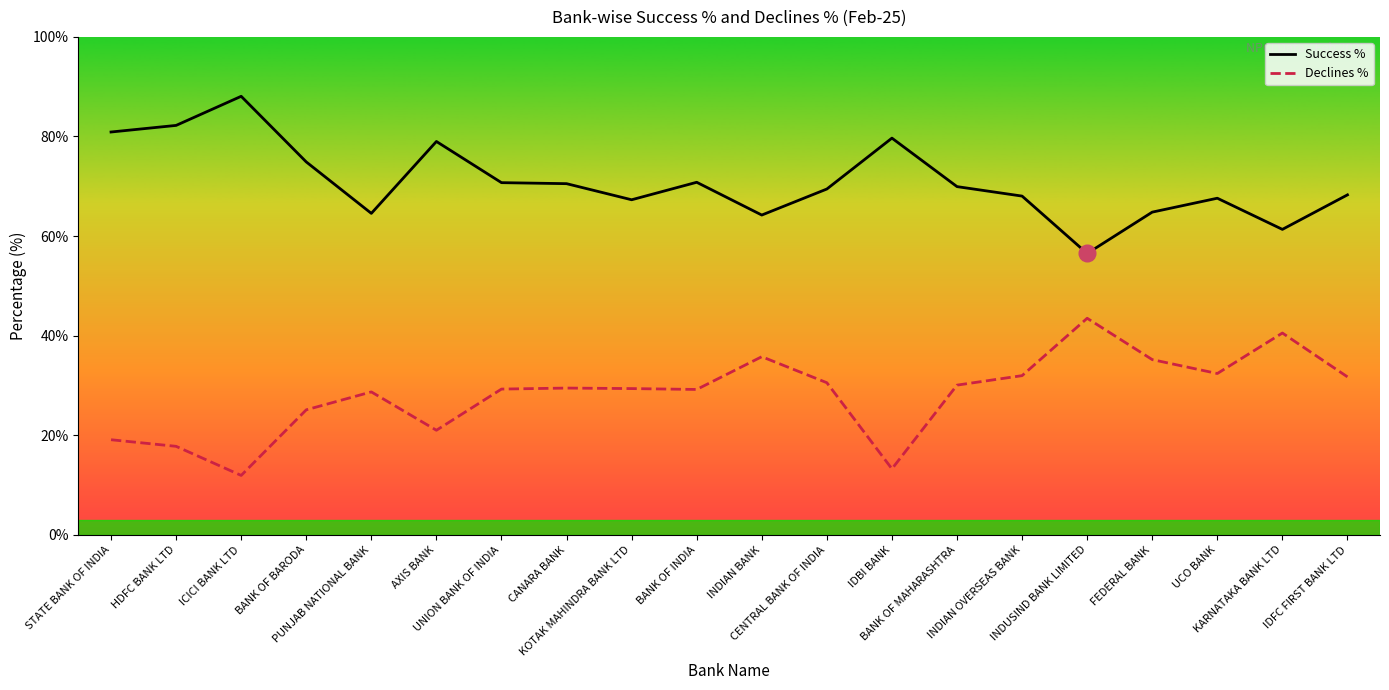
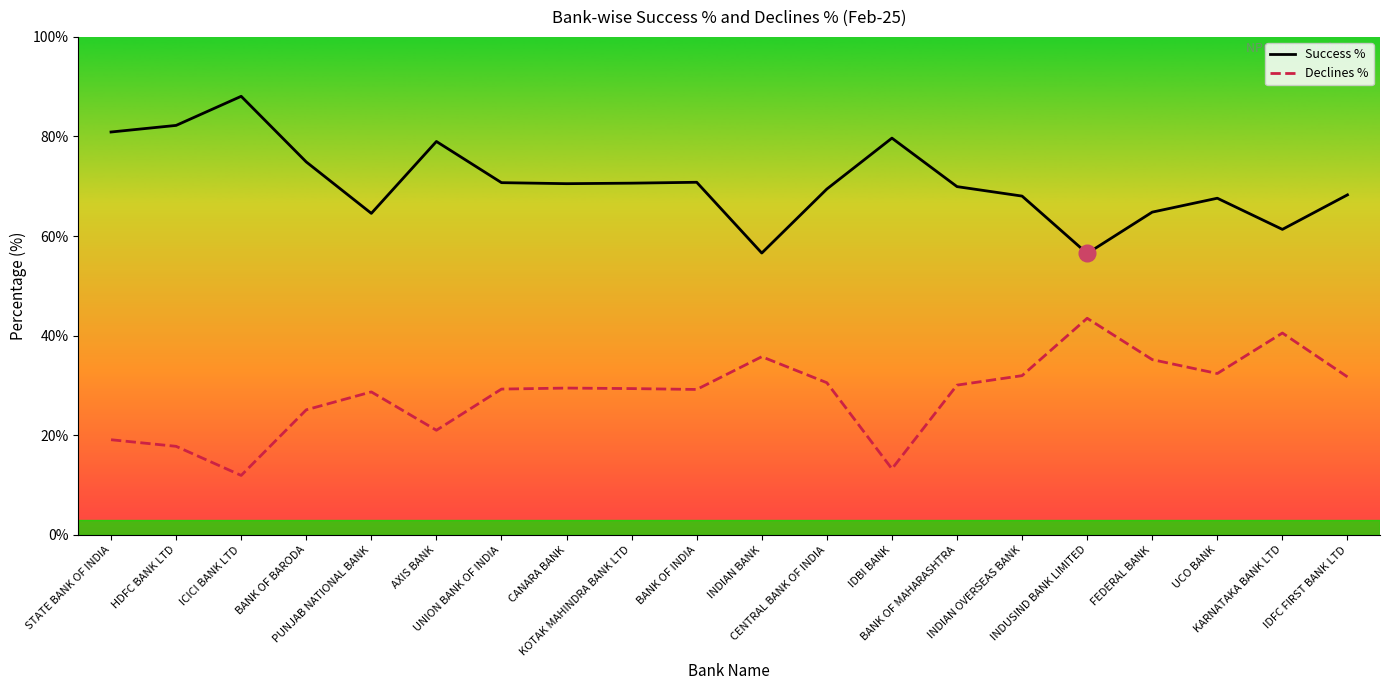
  {
    "Success %": {
      "STATE BANK OF INDIA": "81%",
      "HDFC BANK LTD": "82%",
      "ICICI BANK LTD": "88%",
      "BANK OF BARODA": "75%",
      "PUNJAB NATIONAL BANK": "65%",
      "AXIS BANK": "79%",
      "UNION BANK OF INDIA": "71%",
      "CANARA BANK": "71%",
-     "KOTAK MAHINDRA BANK LTD": "67%",
+     "KOTAK MAHINDRA BANK LTD": "71%",
      "BANK OF INDIA": "71%",
-     "INDIAN BANK": "64%",
+     "INDIAN BANK": "57%",
      "CENTRAL BANK OF INDIA": "69%",
      "IDBI BANK": "80%",
      "BANK OF MAHARASHTRA": "70%",
      "INDIAN OVERSEAS BANK": "68%",
      "FEDERAL BANK": "65%",
      "UCO BANK": "68%",
      "KARNATAKA BANK LTD": "61%",
      "IDFC FIRST BANK LTD": "68%"
    }
  }
